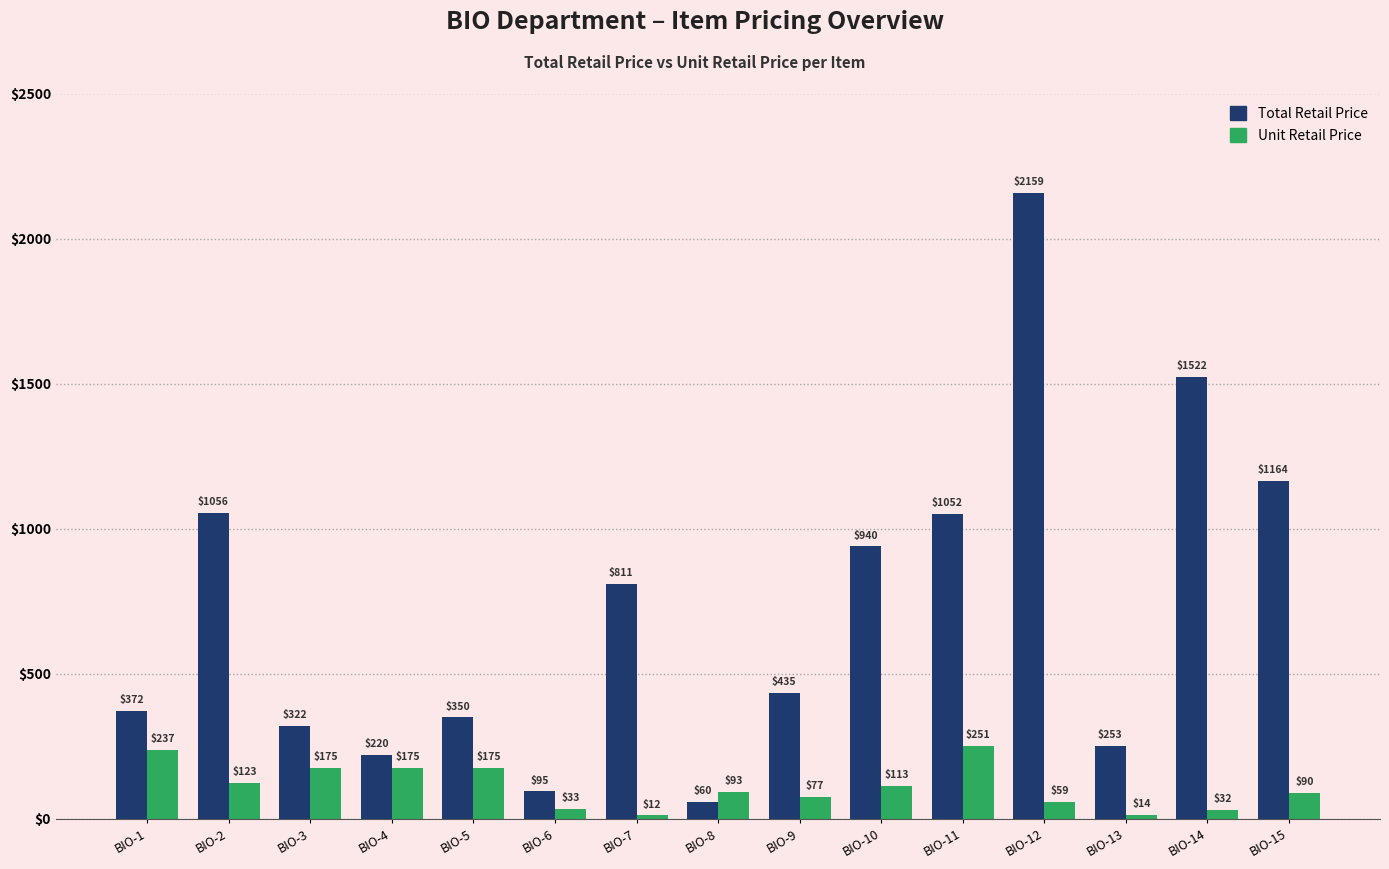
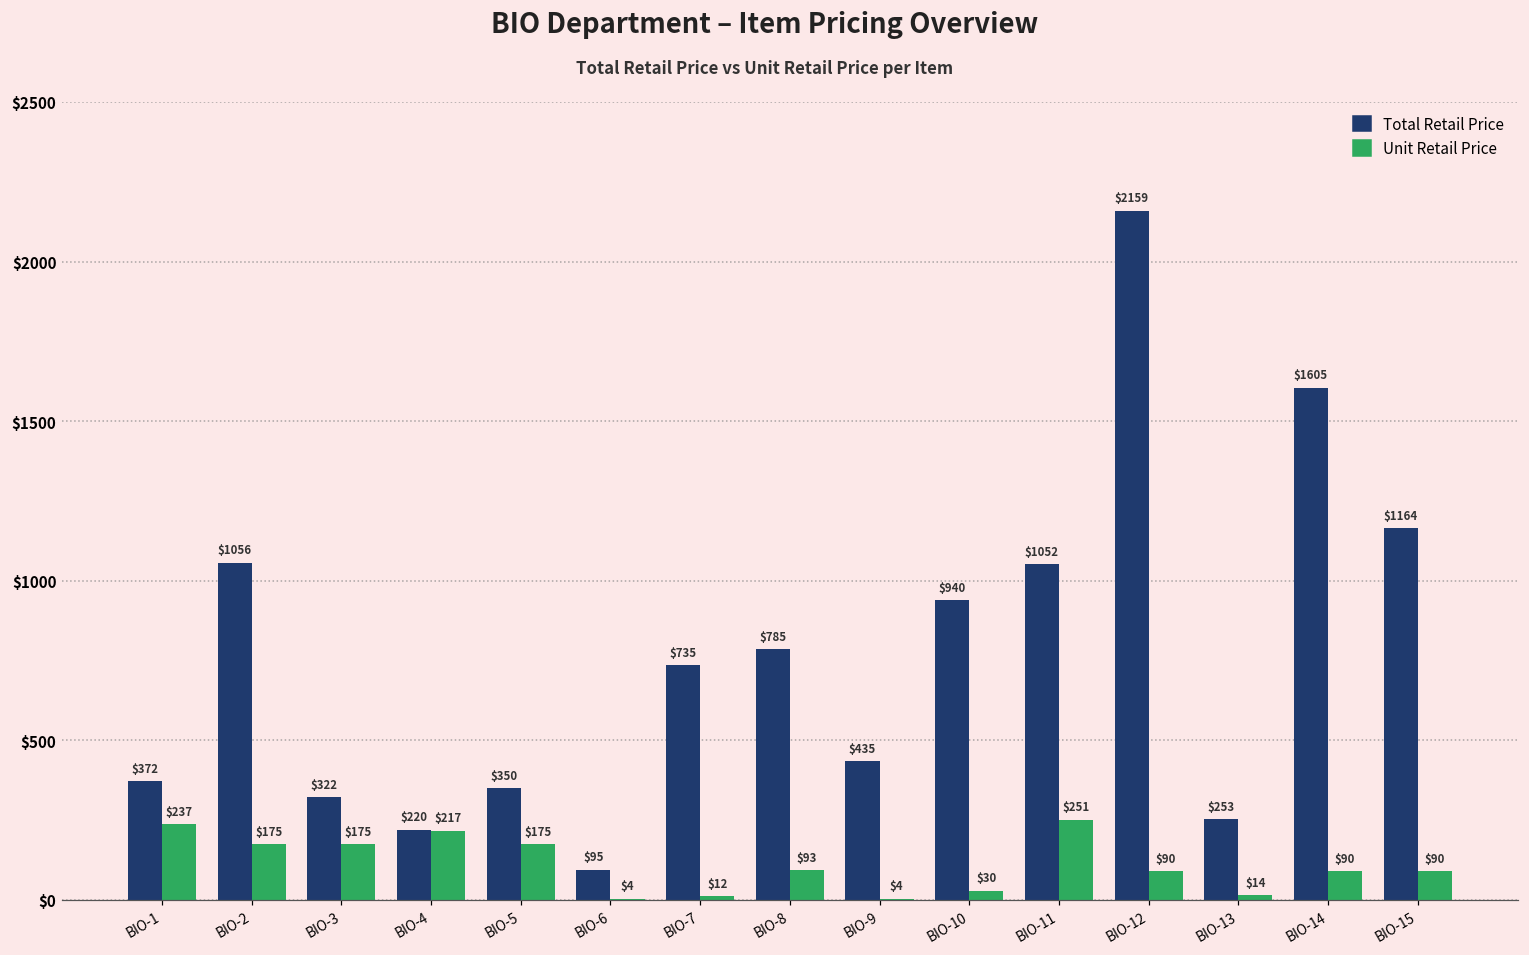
  {
    "Total Retail Price": {
      "BIO-1": "$372",
      "BIO-2": "$1056",
      "BIO-3": "$322",
      "BIO-4": "$220",
      "BIO-5": "$350",
      "BIO-6": "$95",
-     "BIO-7": "$811",
-     "BIO-8": "$60",
+     "BIO-7": "$735",
+     "BIO-8": "$785",
      "BIO-9": "$435",
      "BIO-10": "$940",
      "BIO-11": "$1052",
      "BIO-12": "$2159",
      "BIO-13": "$253",
-     "BIO-14": "$1522",
+     "BIO-14": "$1605",
      "BIO-15": "$1164"
    },
    "Unit Retail Price": {
      "BIO-1": "$237",
-     "BIO-2": "$123",
+     "BIO-2": "$175",
      "BIO-3": "$175",
-     "BIO-4": "$175",
+     "BIO-4": "$217",
      "BIO-5": "$175",
-     "BIO-6": "$33",
+     "BIO-6": "$4",
      "BIO-7": "$12",
      "BIO-8": "$93",
-     "BIO-9": "$77",
-     "BIO-10": "$113",
+     "BIO-9": "$4",
+     "BIO-10": "$30",
      "BIO-11": "$251",
-     "BIO-12": "$59",
+     "BIO-12": "$90",
      "BIO-13": "$14",
-     "BIO-14": "$32",
+     "BIO-14": "$90",
      "BIO-15": "$90"
    }
  }
